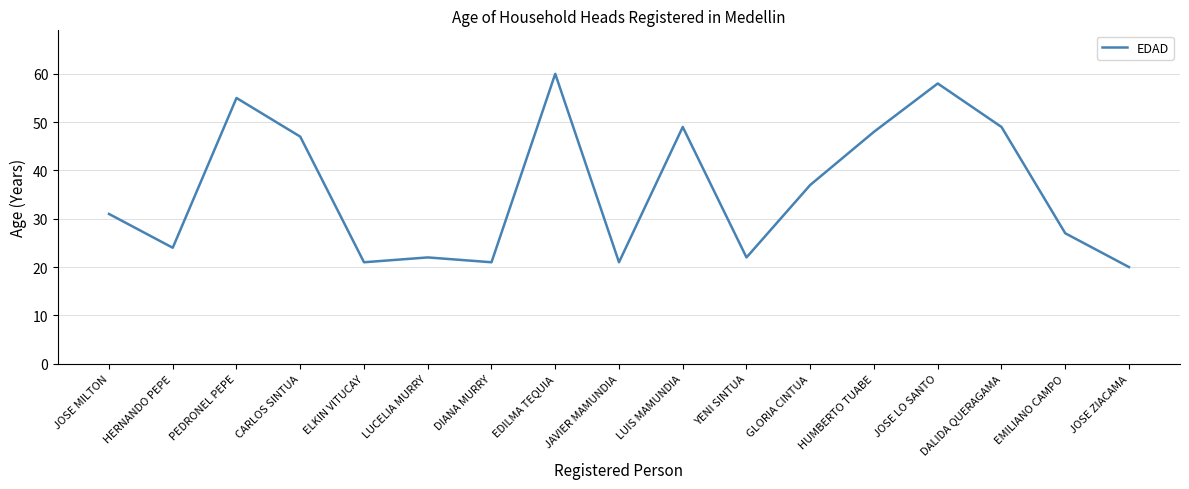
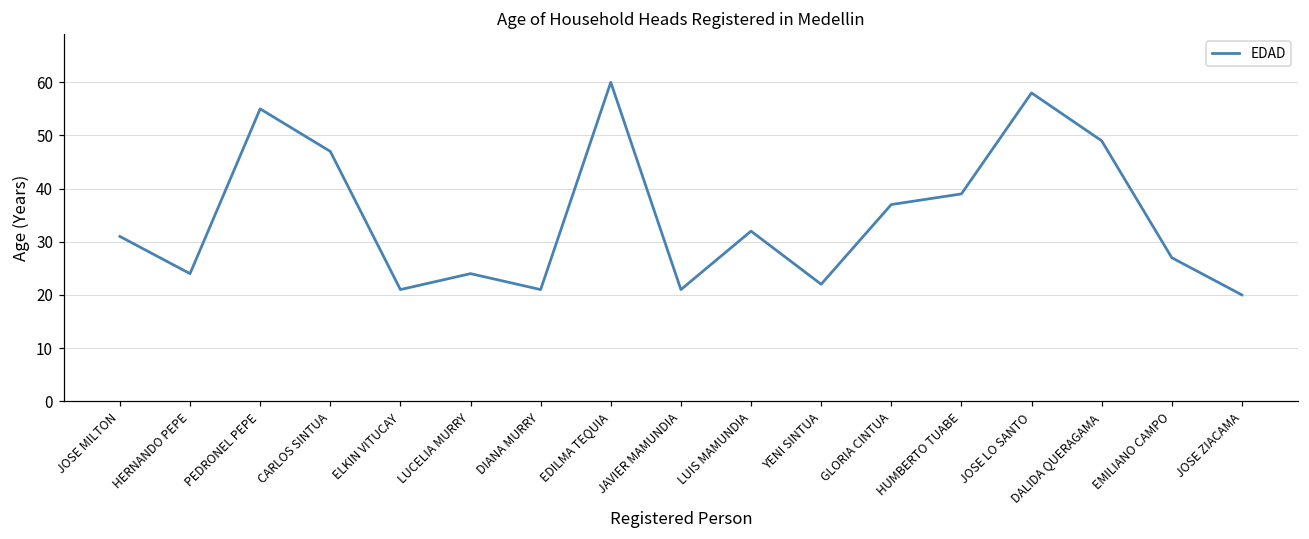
  {
    "JOSE MILTON": 31,
    "HERNANDO PEPE": 24,
    "PEDRONEL PEPE": 55,
    "CARLOS SINTUA": 47,
    "ELKIN VITUCAY": 21,
-   "LUCELIA MURRY": 22,
+   "LUCELIA MURRY": 24,
    "DIANA MURRY": 21,
    "EDILMA TEQUIA": 60,
    "JAVIER MAMUNDIA": 21,
-   "LUIS MAMUNDIA": 49,
+   "LUIS MAMUNDIA": 32,
    "YENI SINTUA": 22,
    "GLORIA CINTUA": 37,
-   "HUMBERTO TUABE": 48,
+   "HUMBERTO TUABE": 39,
    "JOSE LO SANTO": 58,
    "DALIDA QUERAGAMA": 49,
    "EMILIANO CAMPO": 27,
    "JOSE ZIACAMA": 20
  }
